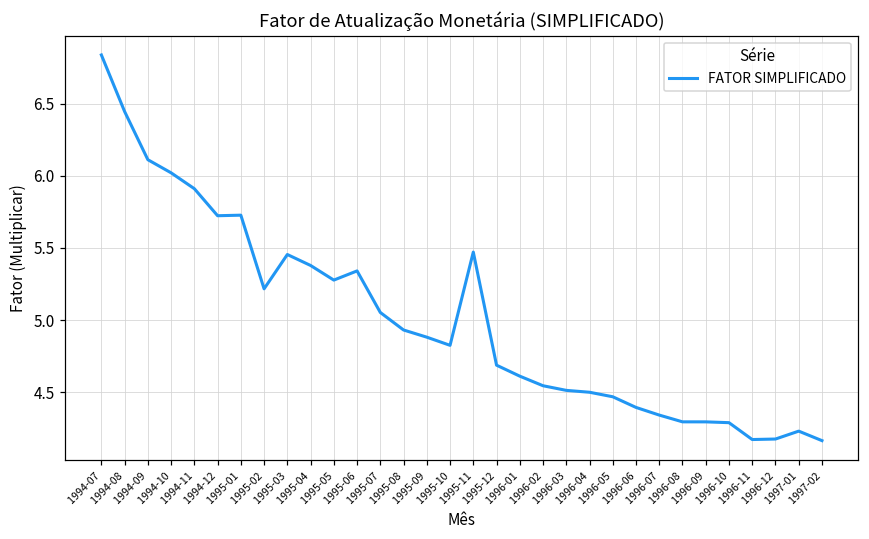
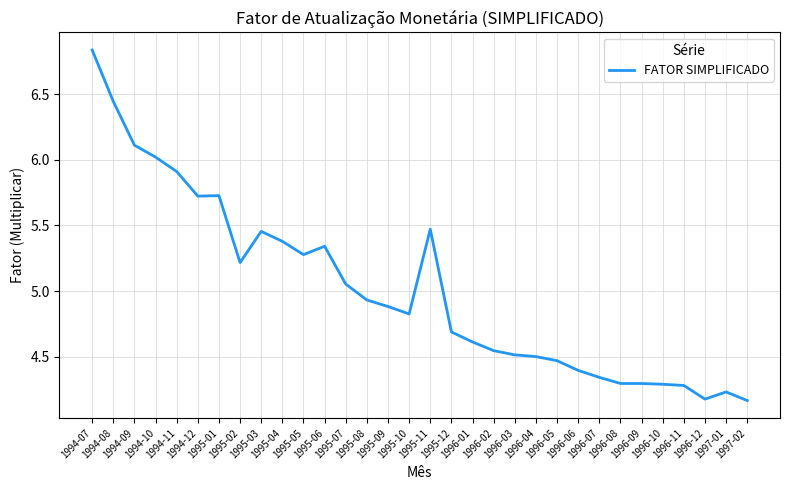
  {
    "1994-07": 6.84,
    "1994-08": 6.44,
    "1994-09": 6.11,
    "1994-10": 6.02,
    "1994-11": 5.91,
    "1994-12": 5.72,
    "1995-01": 5.73,
    "1995-02": 5.22,
    "1995-03": 5.45,
    "1995-04": 5.38,
    "1995-05": 5.28,
    "1995-06": 5.34,
    "1995-07": 5.05,
    "1995-08": 4.93,
    "1995-09": 4.88,
    "1995-10": 4.83,
    "1995-11": 5.47,
    "1995-12": 4.69,
    "1996-01": 4.61,
    "1996-02": 4.55,
    "1996-03": 4.51,
    "1996-04": 4.50,
    "1996-05": 4.47,
    "1996-06": 4.40,
    "1996-07": 4.34,
    "1996-08": 4.30,
    "1996-09": 4.30,
    "1996-10": 4.29,
-   "1996-11": 4.17,
+   "1996-11": 4.28,
    "1996-12": 4.18,
    "1997-01": 4.23,
    "1997-02": 4.17
  }
